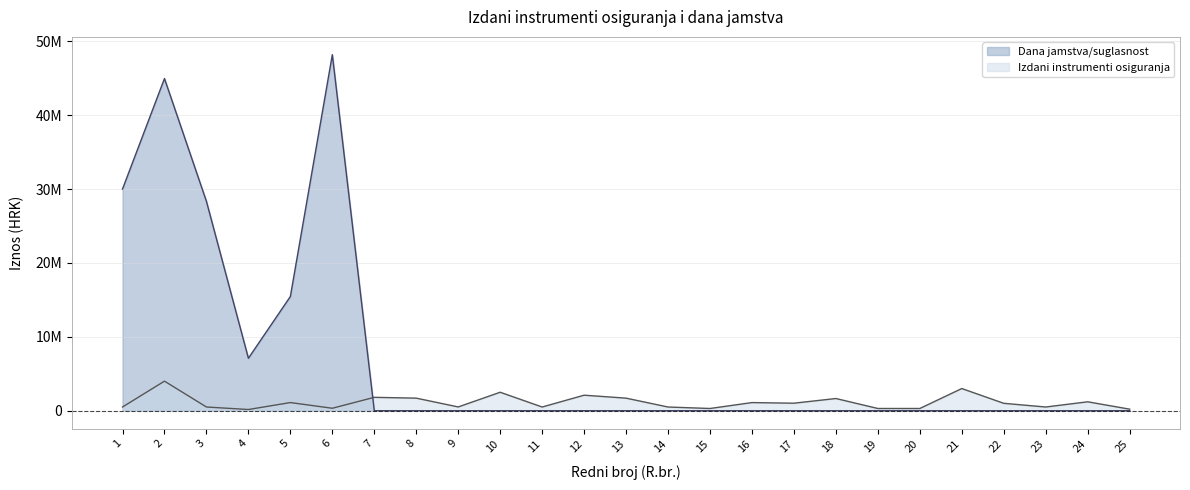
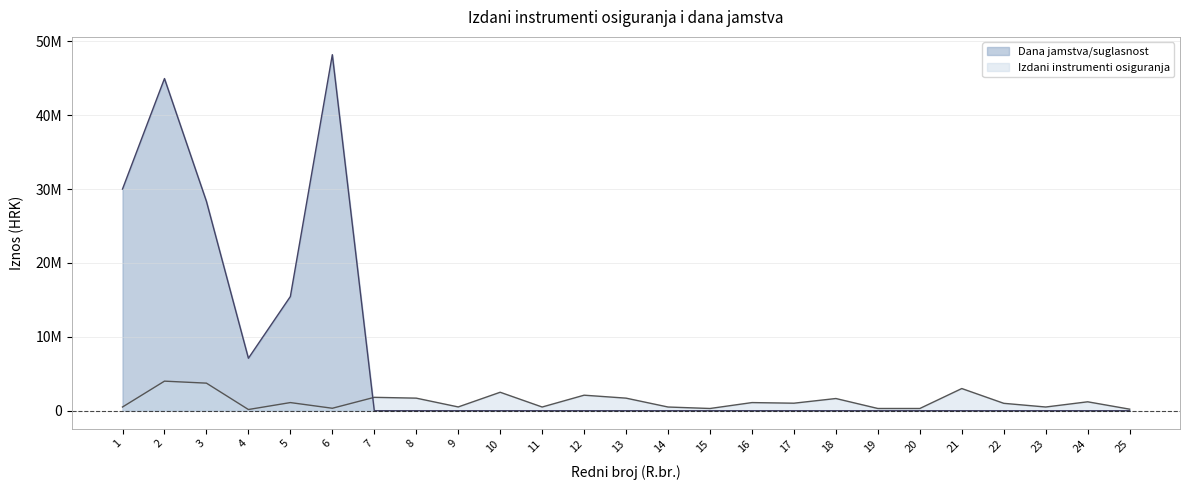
  {
    "Izdani instrumenti osiguranja": {
      "1": 1000000,
      "2": 4000000,
-     "3": 1000000,
+     "3": 4000000,
      "4": 0,
      "5": 1000000,
      "6": 0,
      "7": 2000000,
      "8": 2000000,
      "9": 1000000,
      "10": 2000000,
      "11": 1000000,
      "12": 2000000,
      "13": 2000000,
      "14": 1000000,
      "16": 1000000,
      "17": 1000000,
      "18": 2000000,
      "21": 3000000,
      "22": 1000000,
      "23": 1000000,
      "24": 1000000
    },
    "Dana jamstva/suglasnost": {
      "1": 30000000,
      "2": 45000000,
      "3": 28000000,
      "4": 7000000,
      "5": 15000000,
      "6": 48000000,
      "7": 0,
      "8": 0,
      "9": 0,
      "10": 0,
      "11": 0,
      "12": 0,
      "13": 0,
      "14": 0,
      "16": 0,
      "17": 0,
      "18": 0,
      "21": 0,
      "22": 0,
      "23": 0,
      "24": 0
    }
  }
